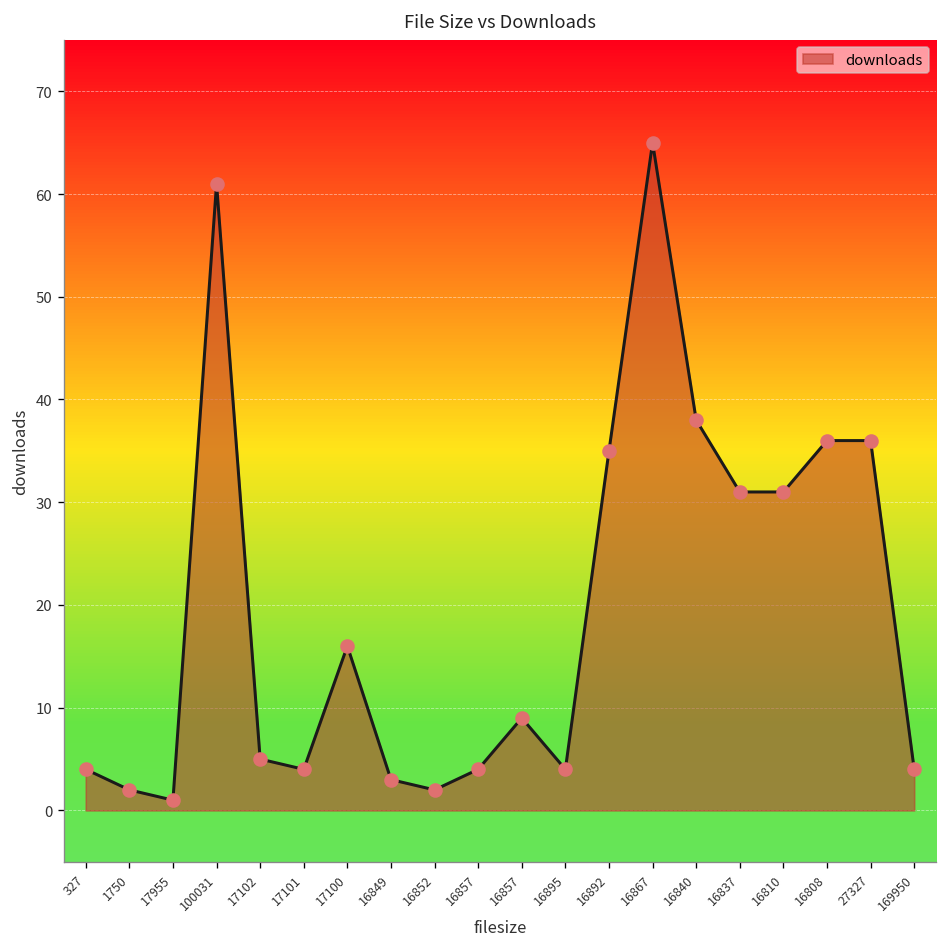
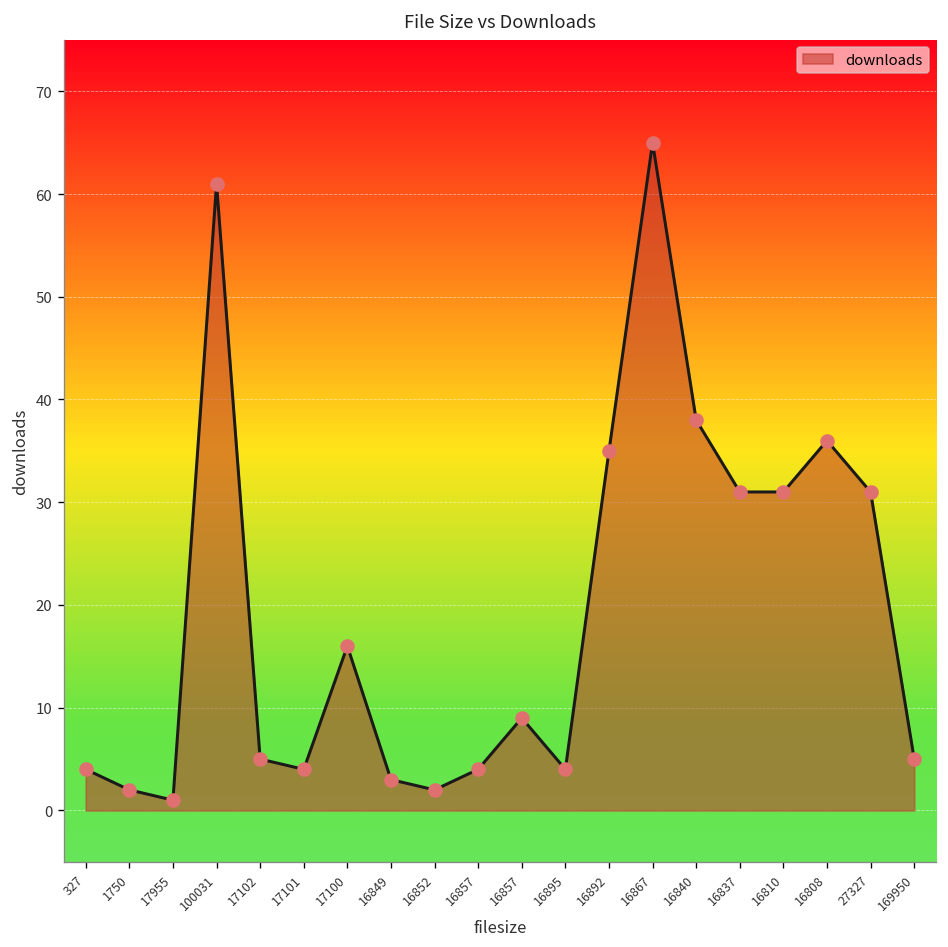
  {
    "327": 4,
    "1750": 2,
    "17955": 1,
    "100031": 61,
    "17102": 5,
    "17101": 4,
    "17100": 16,
    "16849": 3,
    "16852": 2,
    "16895": 4,
    "16892": 35,
    "16867": 65,
    "16840": 38,
    "16837": 31,
    "16810": 31,
    "16808": 36,
-   "27327": 36,
-   "169950": 4
+   "27327": 31,
+   "169950": 5
  }
